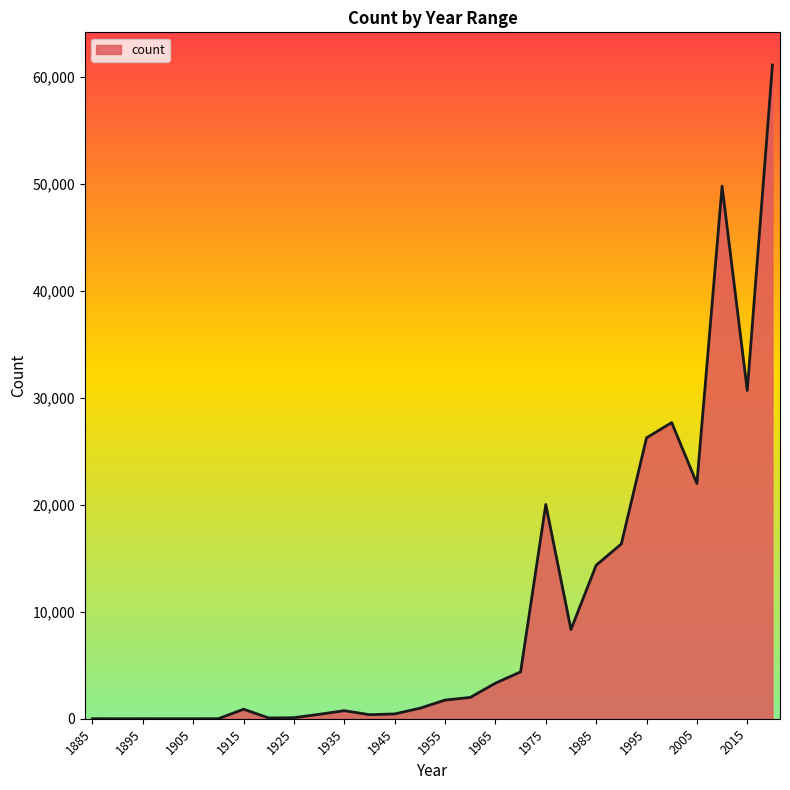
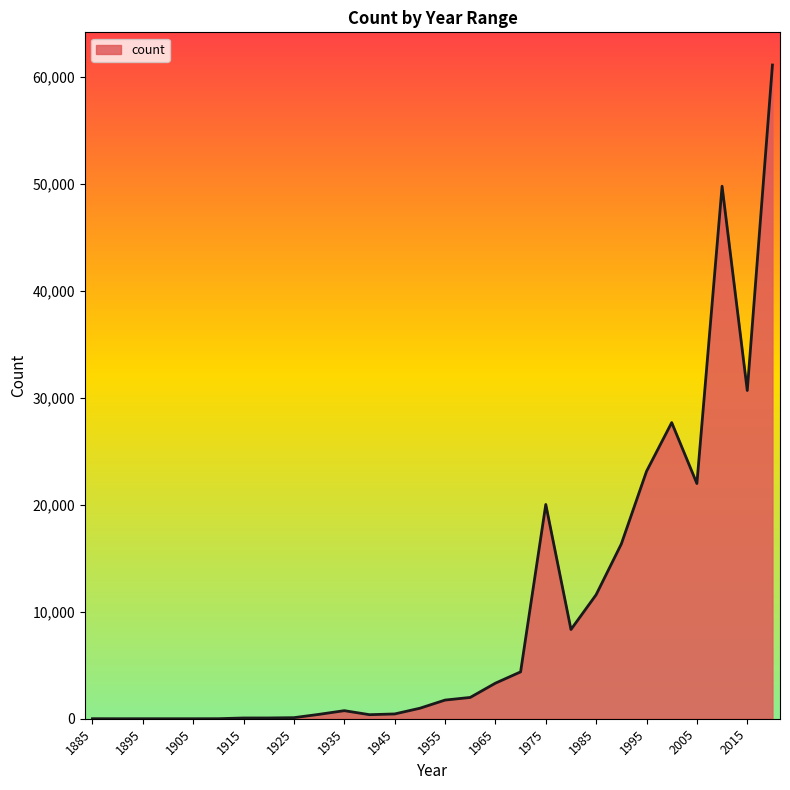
  {
    "1885": "0",
    "1895": "0",
    "1905": "0",
-   "1915": "900",
+   "1915": "100",
    "1925": "100",
    "1935": "800",
    "1945": "400",
    "1955": "1,700",
    "1965": "3,300",
    "1975": "20,000",
-   "1985": "14,300",
-   "1995": "26,300",
+   "1985": "11,600",
+   "1995": "23,100",
    "2005": "22,000",
    "2015": "30,700"
  }
